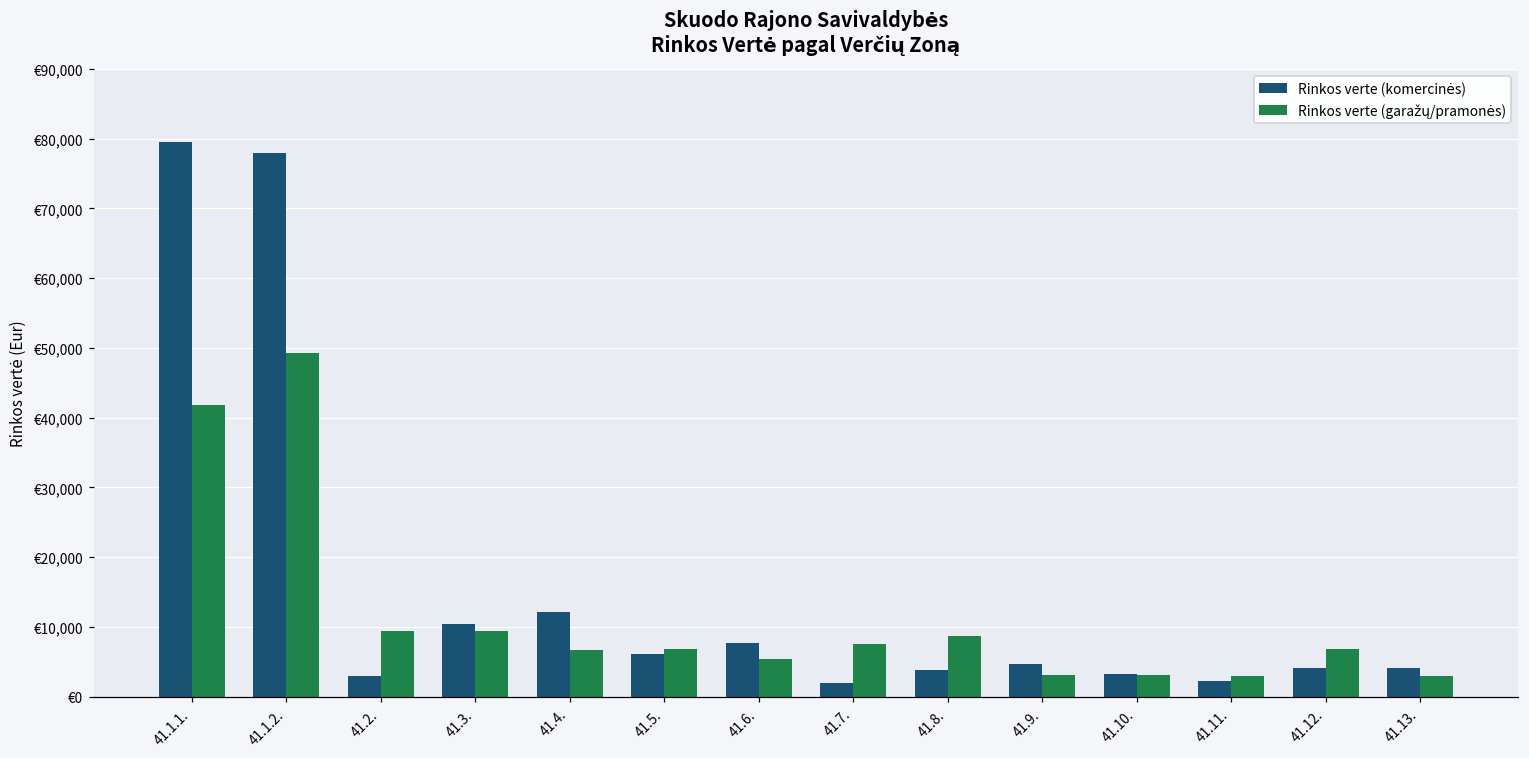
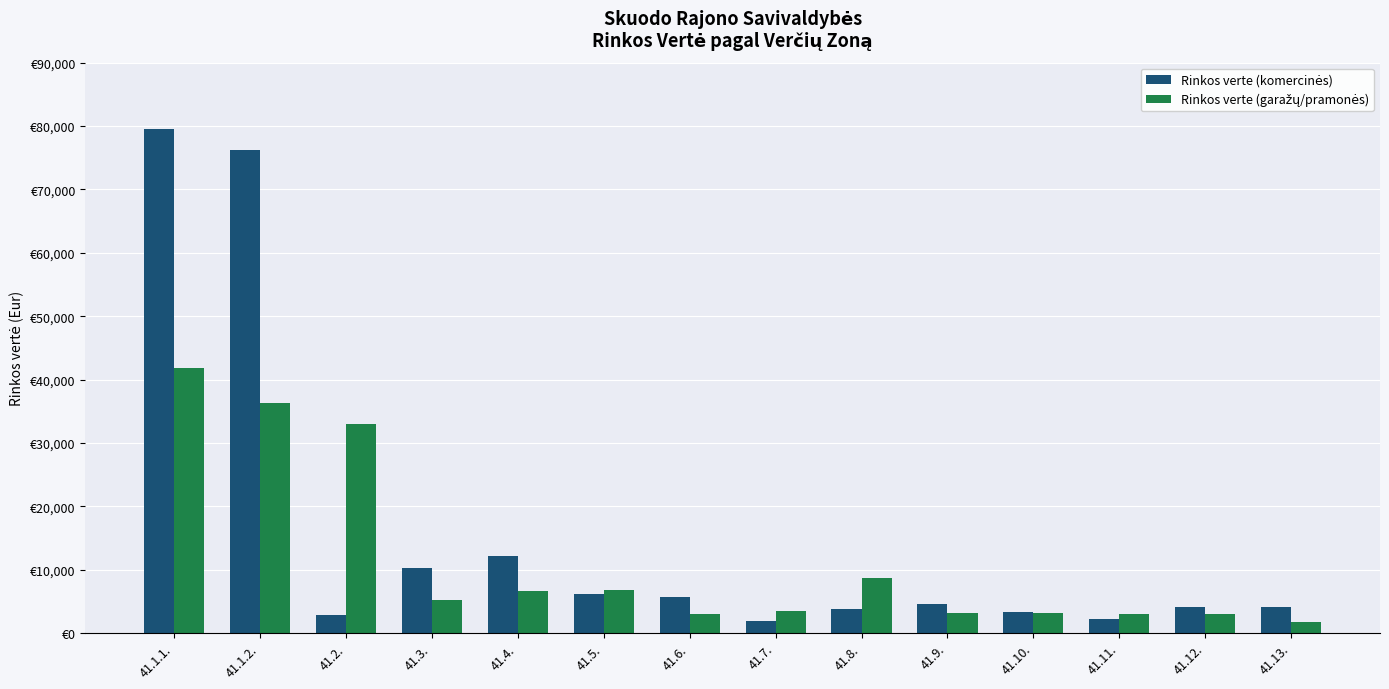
  {
    "Rinkos verte (komercinės)": {
      "41.1.1.": "€80,000",
-     "41.1.2.": "€78,000",
+     "41.1.2.": "€76,000",
      "41.2.": "€3,000",
      "41.3.": "€10,000",
      "41.4.": "€12,000",
      "41.5.": "€6,000",
-     "41.6.": "€8,000",
+     "41.6.": "€6,000",
      "41.7.": "€2,000",
      "41.8.": "€4,000",
      "41.9.": "€5,000",
      "41.10.": "€3,000",
      "41.11.": "€2,000",
      "41.12.": "€4,000",
      "41.13.": "€4,000"
    },
    "Rinkos verte (garažų/pramonės)": {
      "41.1.1.": "€42,000",
-     "41.1.2.": "€49,000",
-     "41.2.": "€9,000",
-     "41.3.": "€9,000",
+     "41.1.2.": "€36,000",
+     "41.2.": "€33,000",
+     "41.3.": "€5,000",
      "41.4.": "€7,000",
      "41.5.": "€7,000",
-     "41.6.": "€5,000",
-     "41.7.": "€7,000",
+     "41.6.": "€3,000",
+     "41.7.": "€3,000",
      "41.8.": "€9,000",
      "41.9.": "€3,000",
      "41.10.": "€3,000",
      "41.11.": "€3,000",
-     "41.12.": "€7,000",
-     "41.13.": "€3,000"
+     "41.12.": "€3,000",
+     "41.13.": "€2,000"
    }
  }
